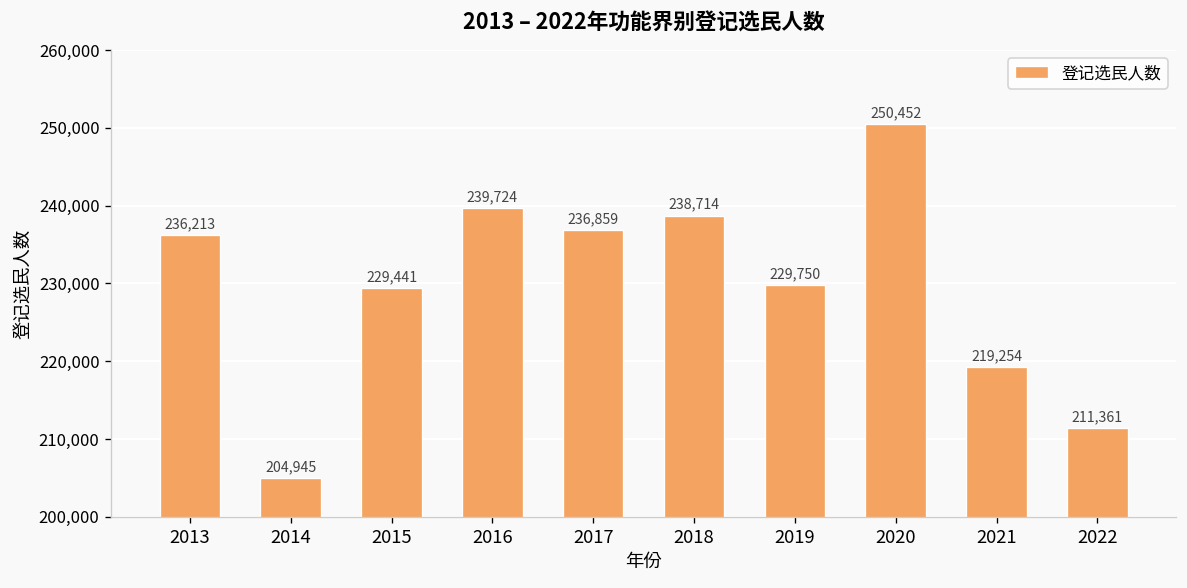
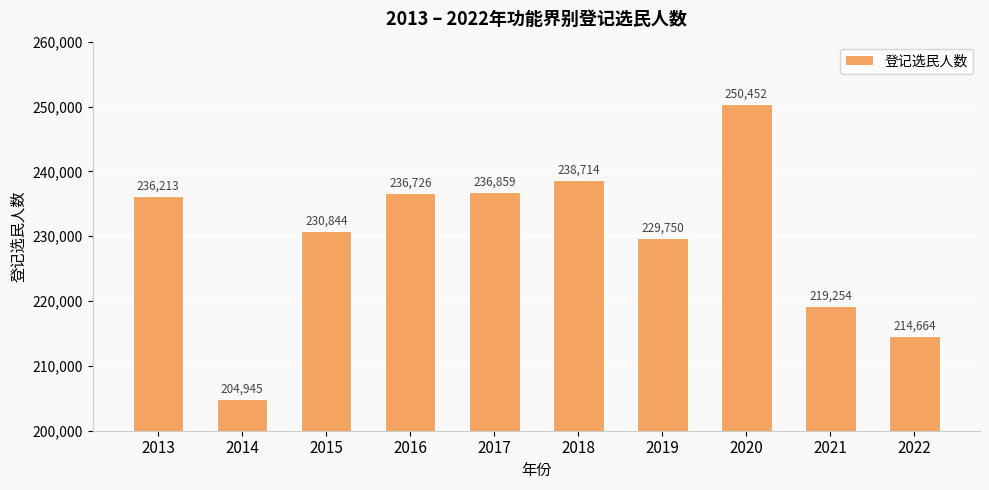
  {
    "2013": "236,213",
    "2014": "204,945",
-   "2015": "229,441",
-   "2016": "239,724",
+   "2015": "230,844",
+   "2016": "236,726",
    "2017": "236,859",
    "2018": "238,714",
    "2019": "229,750",
    "2020": "250,452",
    "2021": "219,254",
-   "2022": "211,361"
+   "2022": "214,664"
  }
